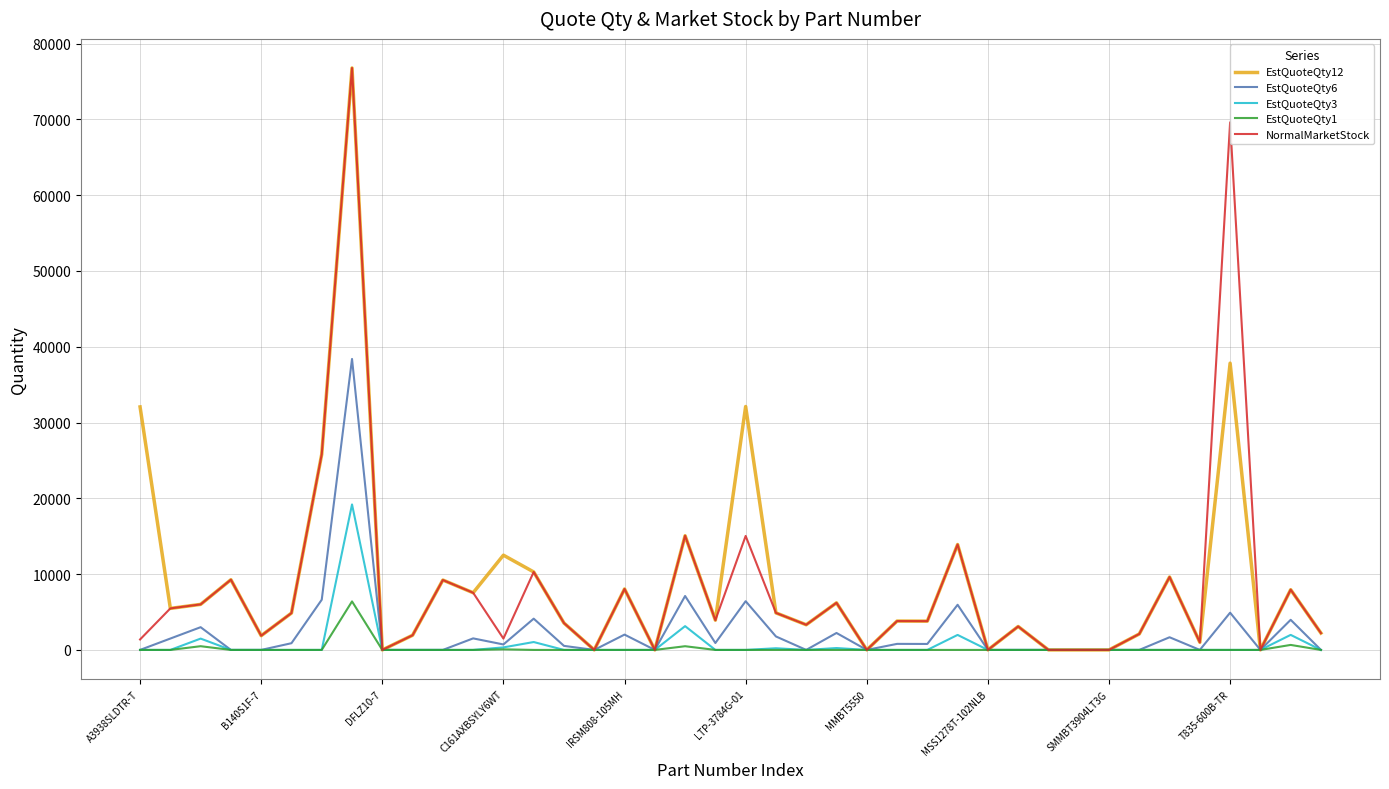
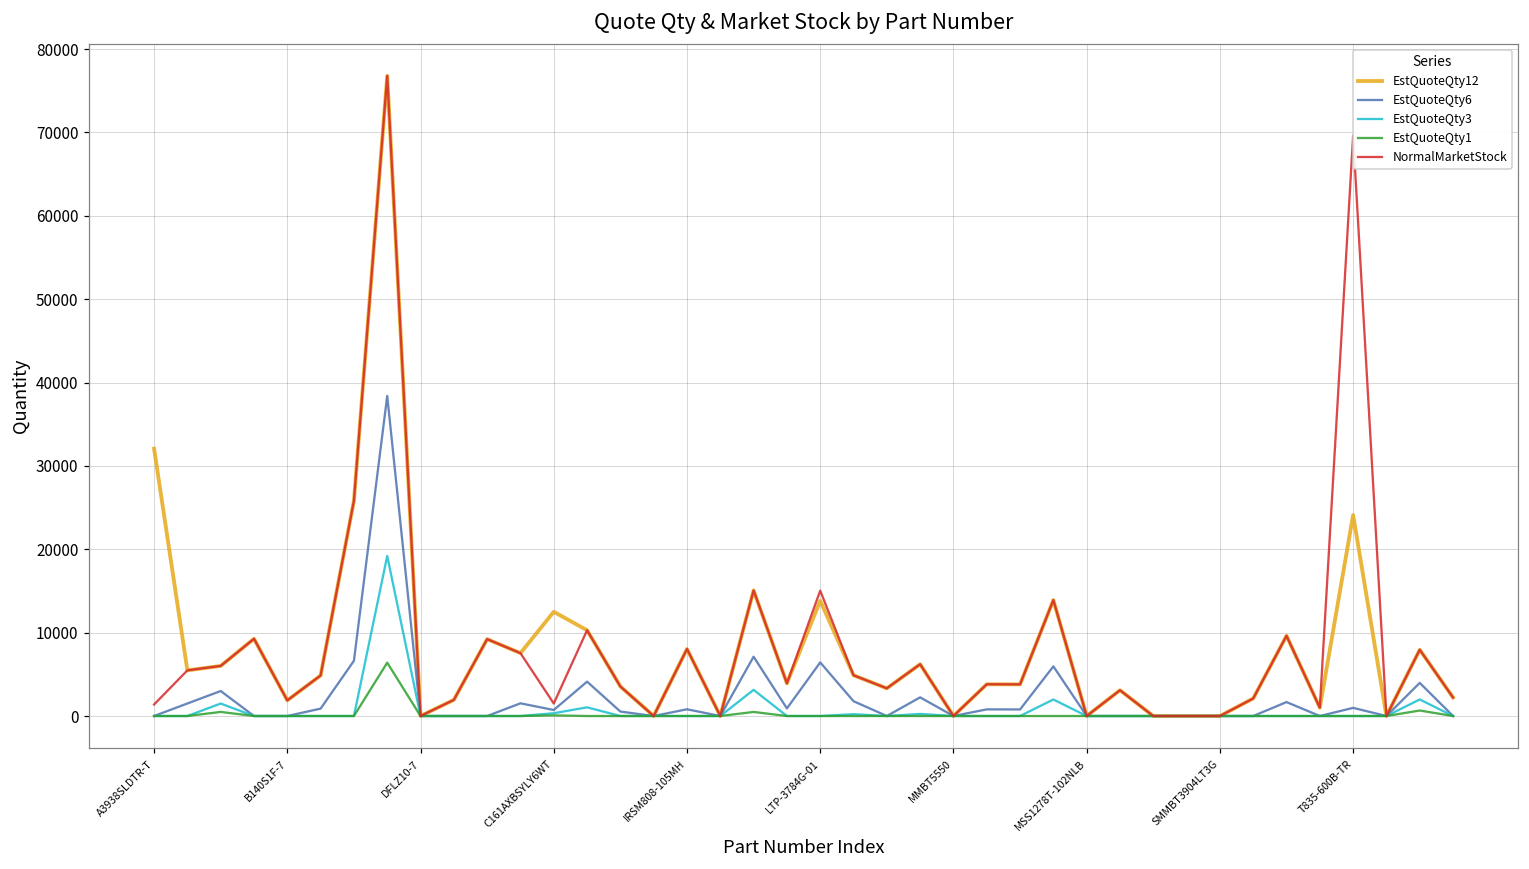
  {
    "EstQuoteQty12": {
      "A3938SLDTR-T": 32000,
      "C161AXBSYLY6WT": 13000,
-     "LTP-3784G-01": 32000,
-     "T835-600B-TR": 38000
+     "LTP-3784G-01": 14000,
+     "T835-600B-TR": 24000
    },
    "EstQuoteQty6": {
      "C161AXBSYLY6WT": 1000,
-     "IRSM808-105MH": 2000,
+     "IRSM808-105MH": 1000,
      "LTP-3784G-01": 6000,
-     "T835-600B-TR": 5000
+     "T835-600B-TR": 1000
    },
    "NormalMarketStock": {
      "A3938SLDTR-T": 1000,
      "C161AXBSYLY6WT": 1000,
      "LTP-3784G-01": 15000,
      "T835-600B-TR": 70000
    }
  }
